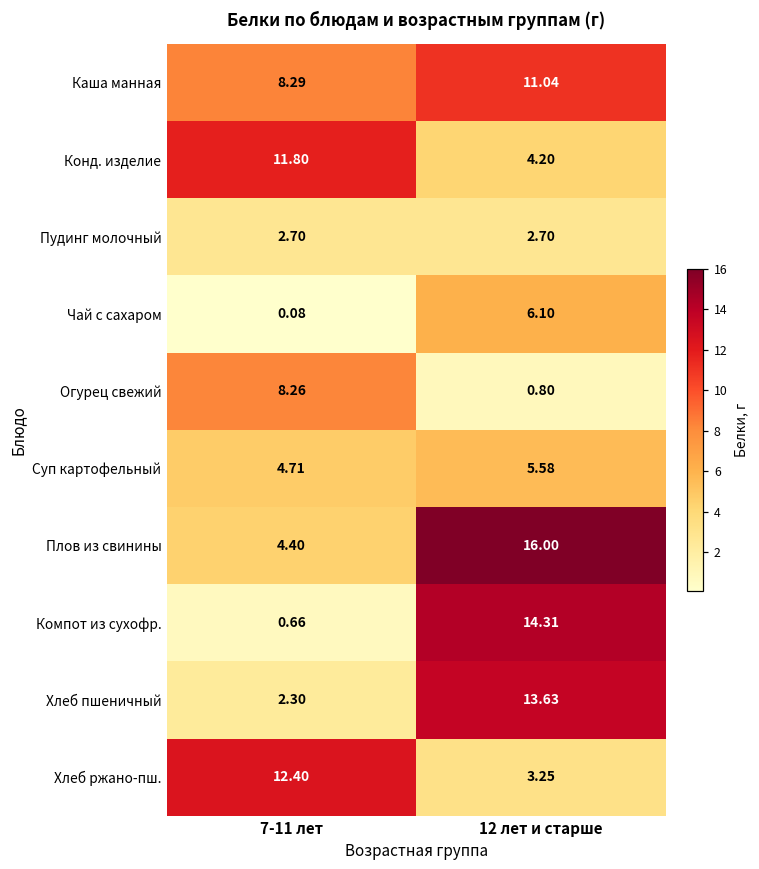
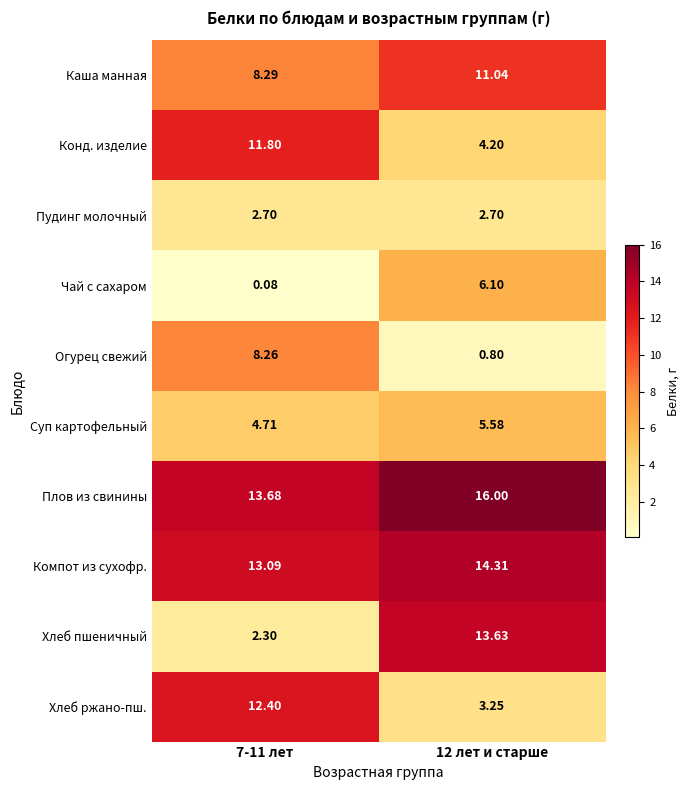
  {
    "Каша манная": {
      "7-11 лет": 8.29,
      "12 лет и старше": 11.04
    },
    "Конд. изделие": {
      "7-11 лет": 11.80,
      "12 лет и старше": 4.20
    },
    "Пудинг молочный": {
      "7-11 лет": 2.70,
      "12 лет и старше": 2.70
    },
    "Чай с сахаром": {
      "7-11 лет": 0.08,
      "12 лет и старше": 6.10
    },
    "Огурец свежий": {
      "7-11 лет": 8.26,
      "12 лет и старше": 0.80
    },
    "Суп картофельный": {
      "7-11 лет": 4.71,
      "12 лет и старше": 5.58
    },
    "Плов из свинины": {
-     "7-11 лет": 4.40,
+     "7-11 лет": 13.68,
      "12 лет и старше": 16.00
    },
    "Компот из сухофр.": {
-     "7-11 лет": 0.66,
+     "7-11 лет": 13.09,
      "12 лет и старше": 14.31
    },
    "Хлеб пшеничный": {
      "7-11 лет": 2.30,
      "12 лет и старше": 13.63
    },
    "Хлеб ржано-пш.": {
      "7-11 лет": 12.40,
      "12 лет и старше": 3.25
    }
  }
